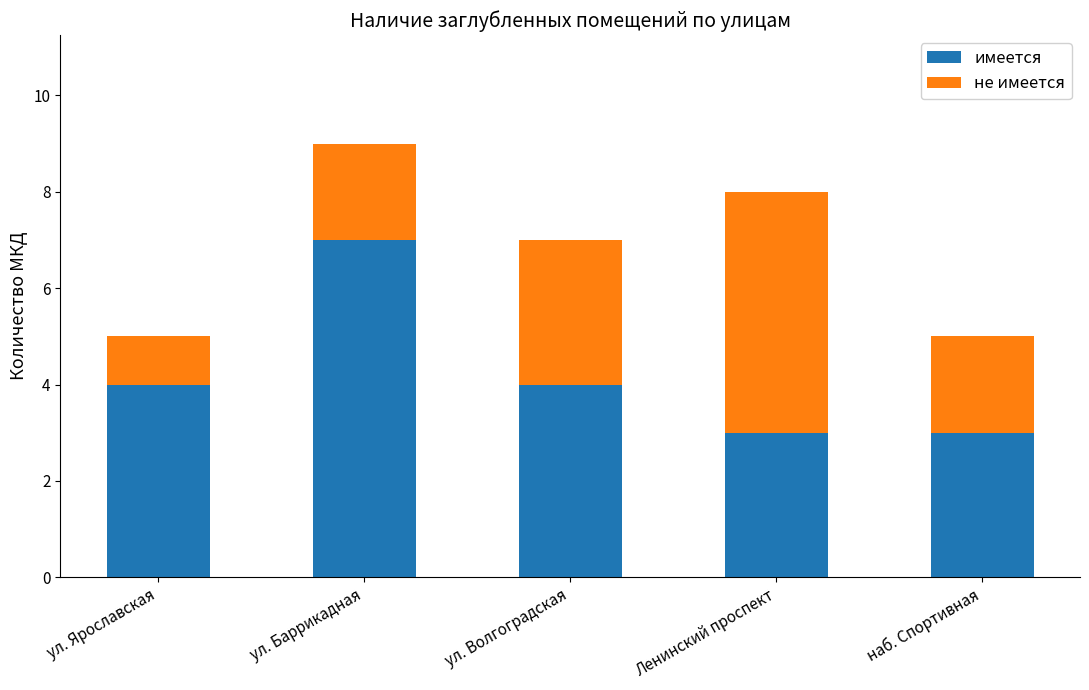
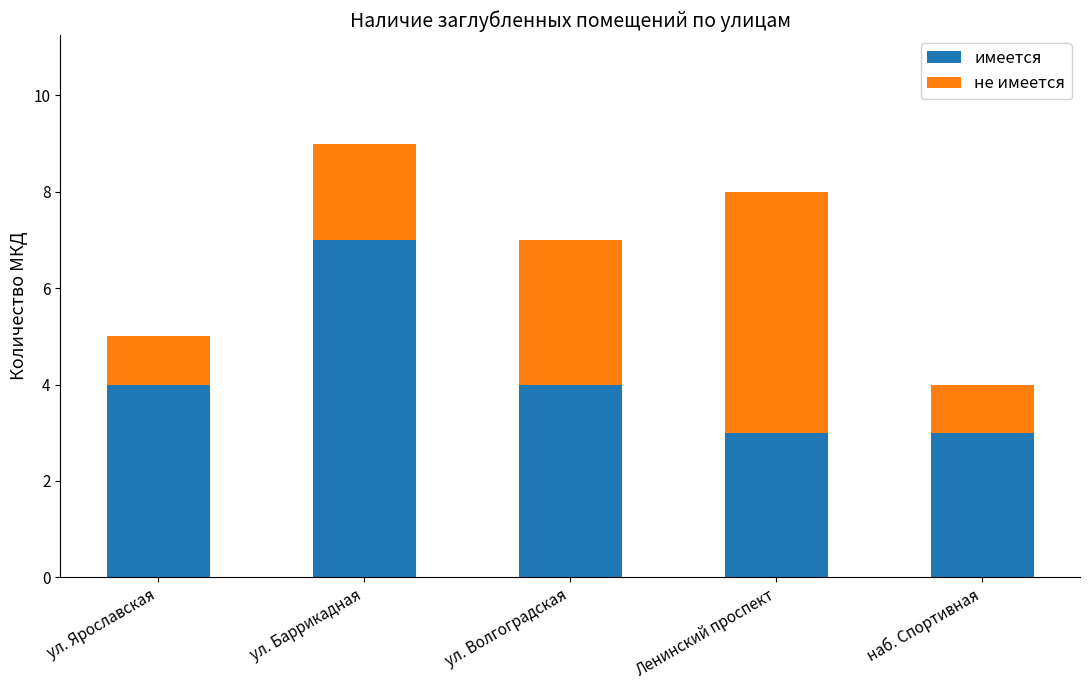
  {
    "имеется": {
      "ул. Ярославская": 4,
      "ул. Баррикадная": 7,
      "ул. Волгоградская": 4,
      "Ленинский проспект": 3,
      "наб. Спортивная": 3
    },
    "не имеется": {
      "ул. Ярославская": 1,
      "ул. Баррикадная": 2,
      "ул. Волгоградская": 3,
      "Ленинский проспект": 5,
-     "наб. Спортивная": 2
+     "наб. Спортивная": 1
    }
  }
